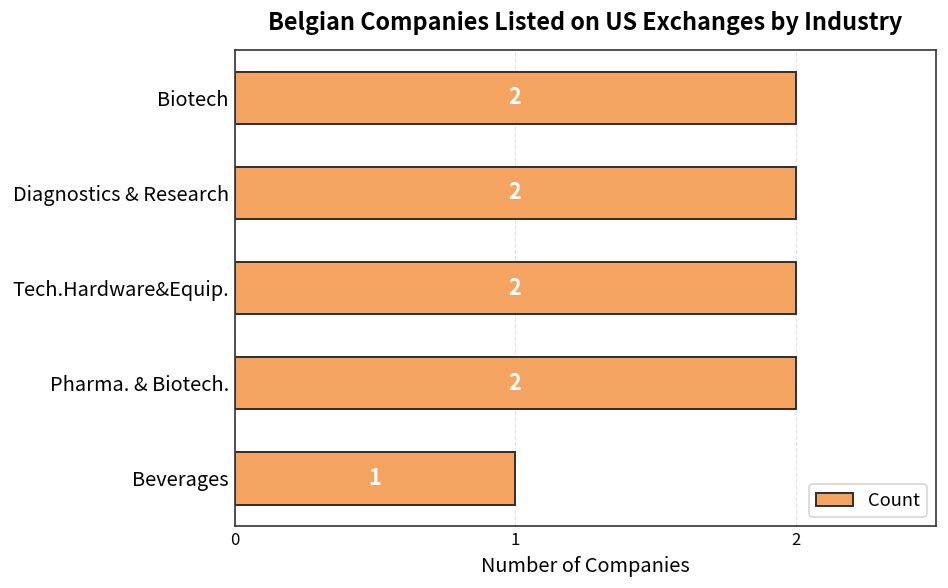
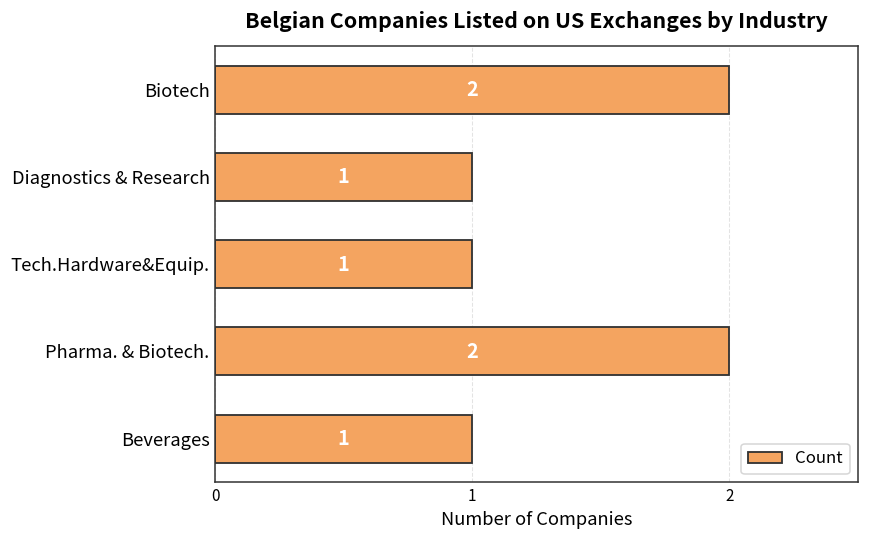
  {
    "Biotech": 2,
-   "Diagnostics & Research": 2,
-   "Tech.Hardware&Equip.": 2,
+   "Diagnostics & Research": 1,
+   "Tech.Hardware&Equip.": 1,
    "Pharma. & Biotech.": 2,
    "Beverages": 1
  }
